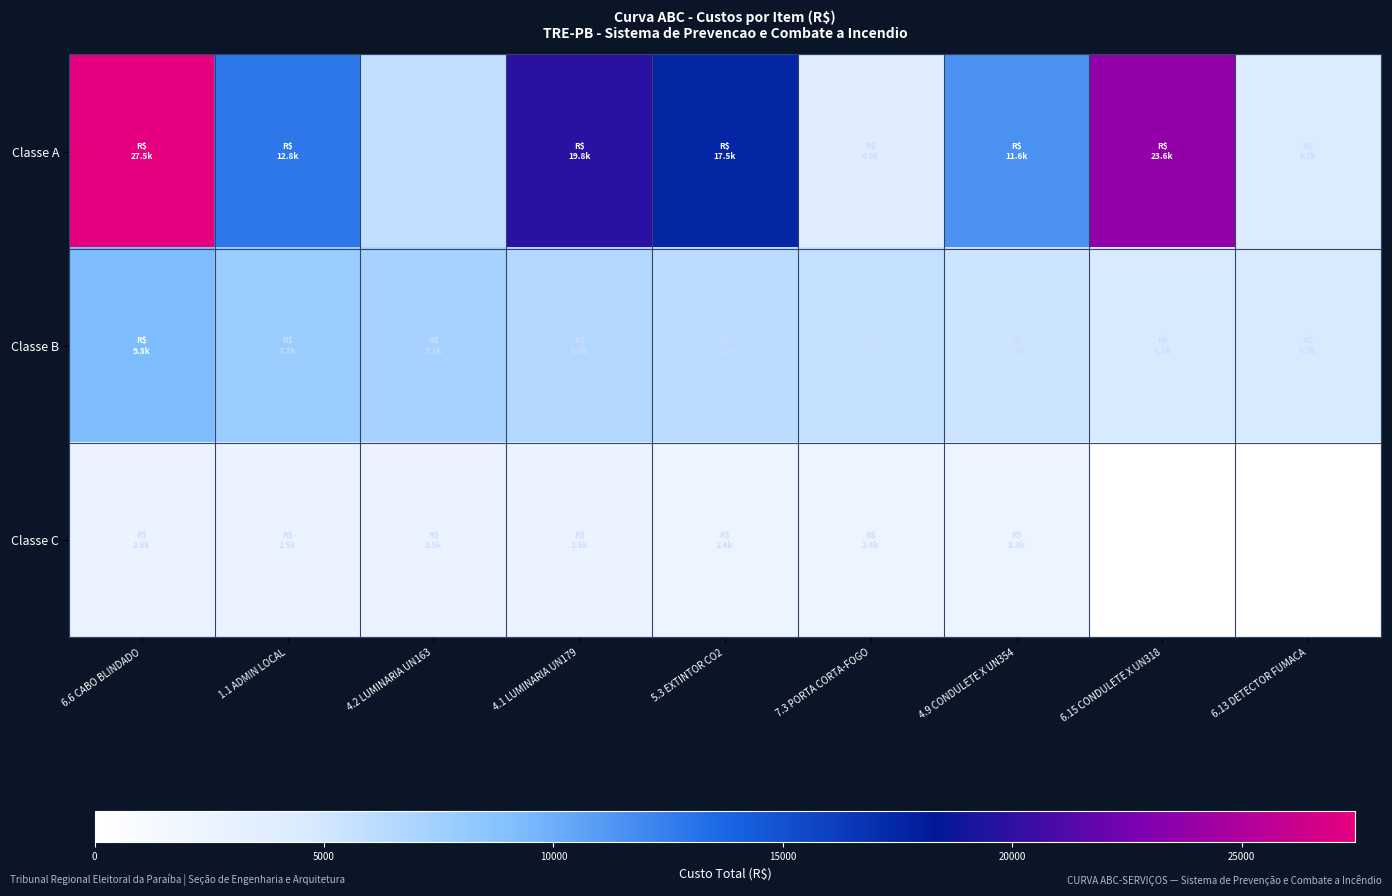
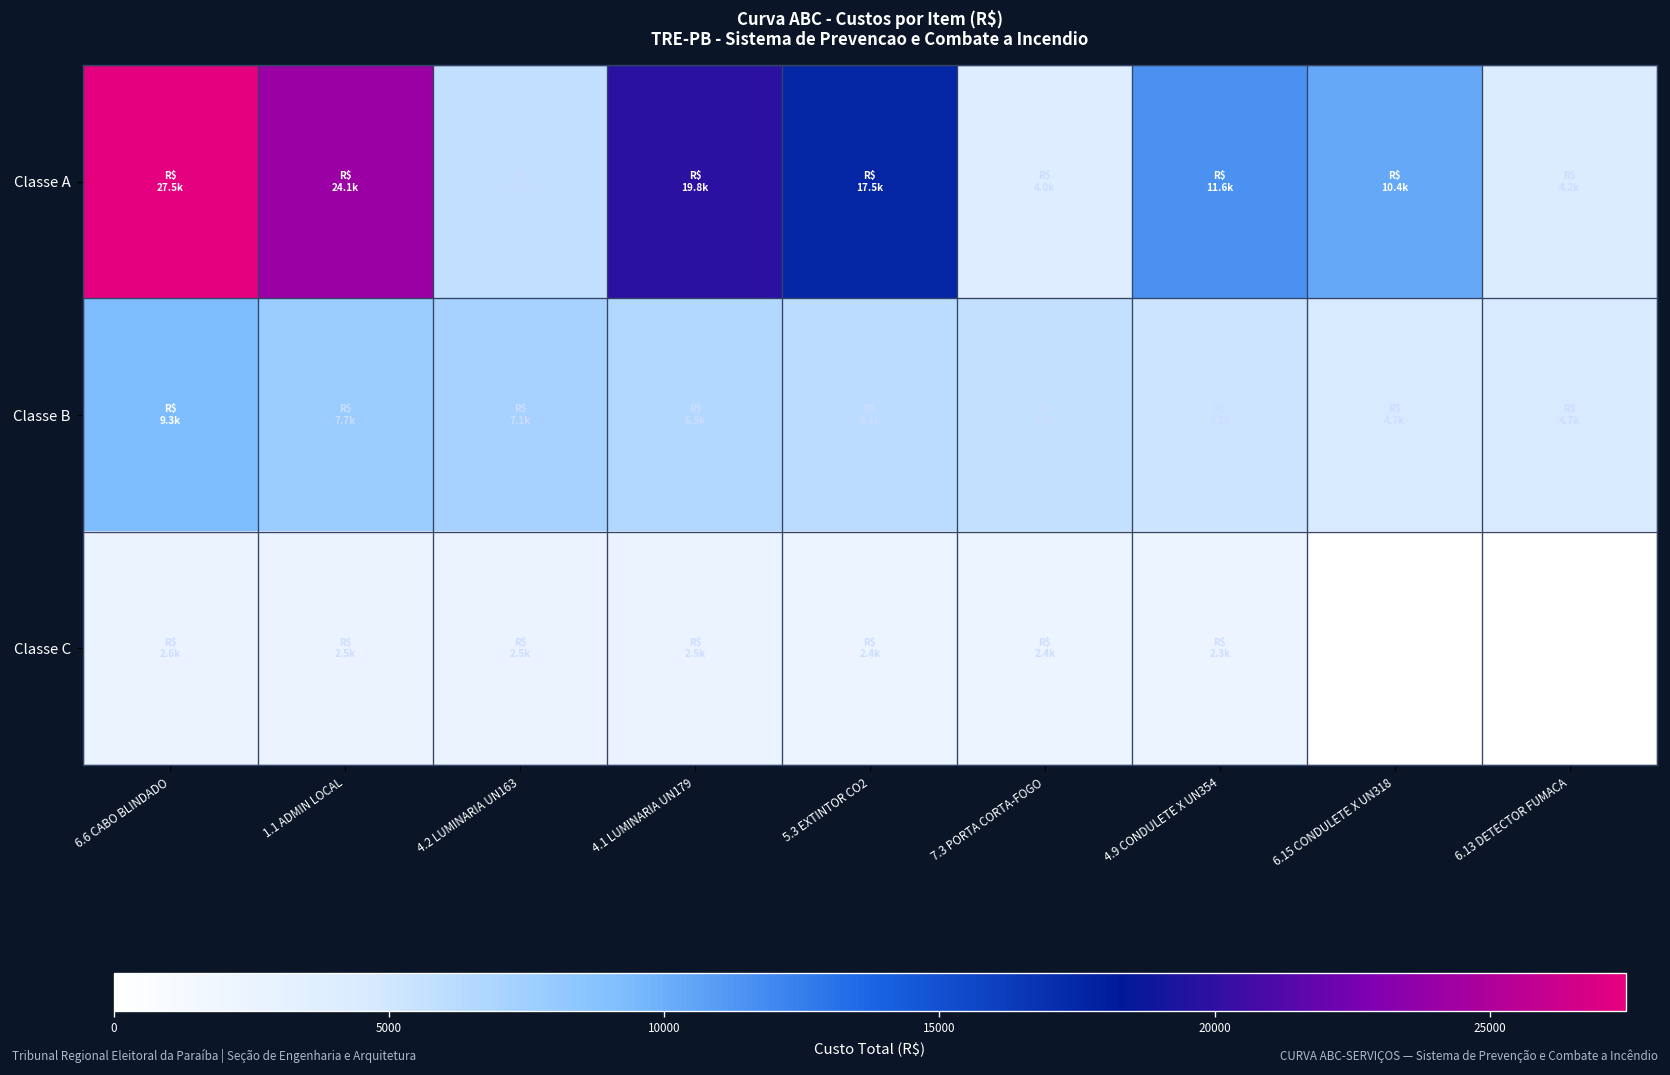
  {
    "Classe A": {
      "6.6 CABO BLINDADO": "27.5k",
-     "1.1 ADMIN LOCAL": "12.8k",
+     "1.1 ADMIN LOCAL": "24.1k",
      "4.1 LUMINARIA UN179": "19.8k",
      "5.3 EXTINTOR CO2": "17.5k",
      "4.9 CONDULETE X UN354": "11.6k",
-     "6.15 CONDULETE X UN318": "23.6k"
+     "6.15 CONDULETE X UN318": "10.4k"
    },
    "Classe B": {
      "6.6 CABO BLINDADO": "9.3k",
      "1.1 ADMIN LOCAL": "7.7k"
    }
  }
